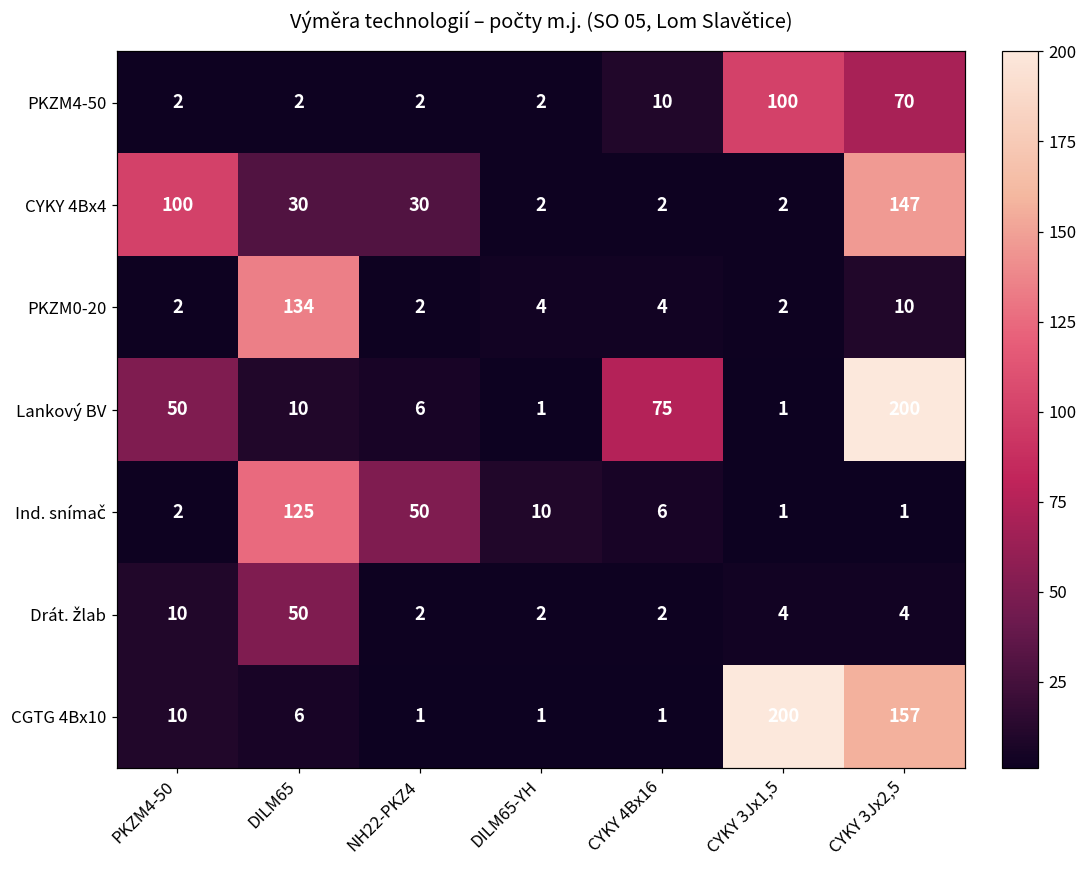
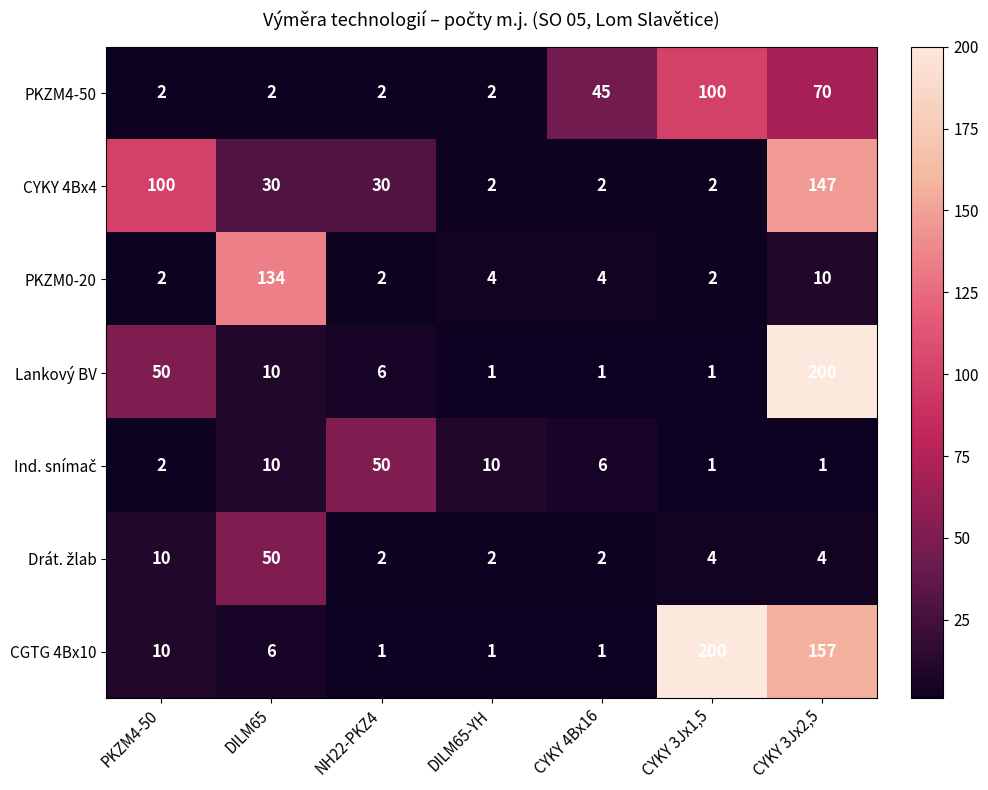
  {
    "PKZM4-50": {
      "PKZM4-50": 2,
      "DILM65": 2,
      "NH22-PKZ4": 2,
      "DILM65-YH": 2,
-     "CYKY 4Bx16": 10,
+     "CYKY 4Bx16": 45,
      "CYKY 3Jx1,5": 100,
      "CYKY 3Jx2,5": 70
    },
    "CYKY 4Bx4": {
      "PKZM4-50": 100,
      "DILM65": 30,
      "NH22-PKZ4": 30,
      "DILM65-YH": 2,
      "CYKY 4Bx16": 2,
      "CYKY 3Jx1,5": 2,
      "CYKY 3Jx2,5": 147
    },
    "PKZM0-20": {
      "PKZM4-50": 2,
      "DILM65": 134,
      "NH22-PKZ4": 2,
      "DILM65-YH": 4,
      "CYKY 4Bx16": 4,
      "CYKY 3Jx1,5": 2,
      "CYKY 3Jx2,5": 10
    },
    "Lankový BV": {
      "PKZM4-50": 50,
      "DILM65": 10,
      "NH22-PKZ4": 6,
      "DILM65-YH": 1,
-     "CYKY 4Bx16": 75,
+     "CYKY 4Bx16": 1,
      "CYKY 3Jx1,5": 1
    },
    "Ind. snímač": {
      "PKZM4-50": 2,
-     "DILM65": 125,
+     "DILM65": 10,
      "NH22-PKZ4": 50,
      "DILM65-YH": 10,
      "CYKY 4Bx16": 6,
      "CYKY 3Jx1,5": 1,
      "CYKY 3Jx2,5": 1
    },
    "Drát. žlab": {
      "PKZM4-50": 10,
      "DILM65": 50,
      "NH22-PKZ4": 2,
      "DILM65-YH": 2,
      "CYKY 4Bx16": 2,
      "CYKY 3Jx1,5": 4,
      "CYKY 3Jx2,5": 4
    },
    "CGTG 4Bx10": {
      "PKZM4-50": 10,
      "DILM65": 6,
      "NH22-PKZ4": 1,
      "DILM65-YH": 1,
      "CYKY 4Bx16": 1,
      "CYKY 3Jx2,5": 157
    }
  }
